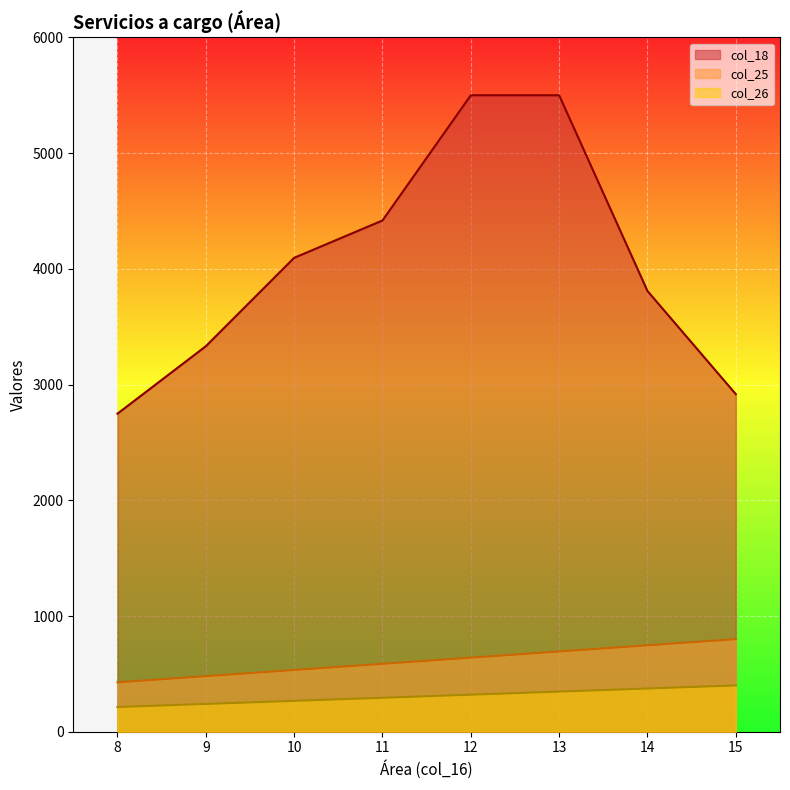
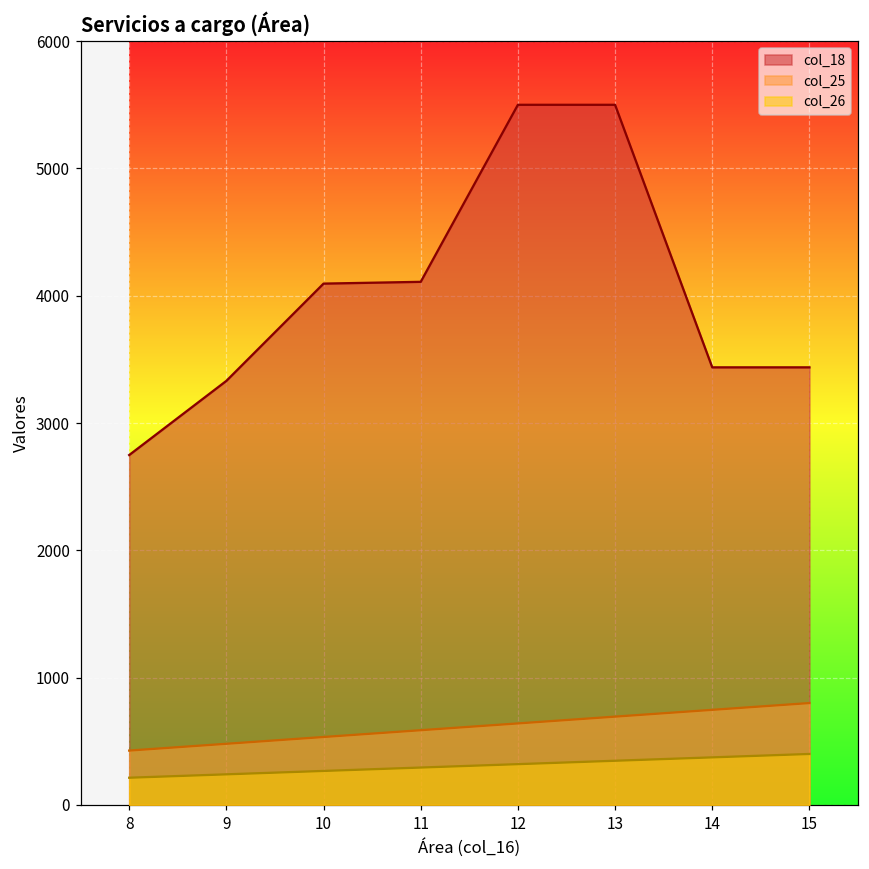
  {
    "col_18": {
      "8": 2750,
      "9": 3330,
      "10": 4100,
-     "11": 4420,
+     "11": 4110,
      "12": 5500,
      "13": 5500,
-     "14": 3810,
-     "15": 2920
+     "14": 3440,
+     "15": 3440
    }
  }
